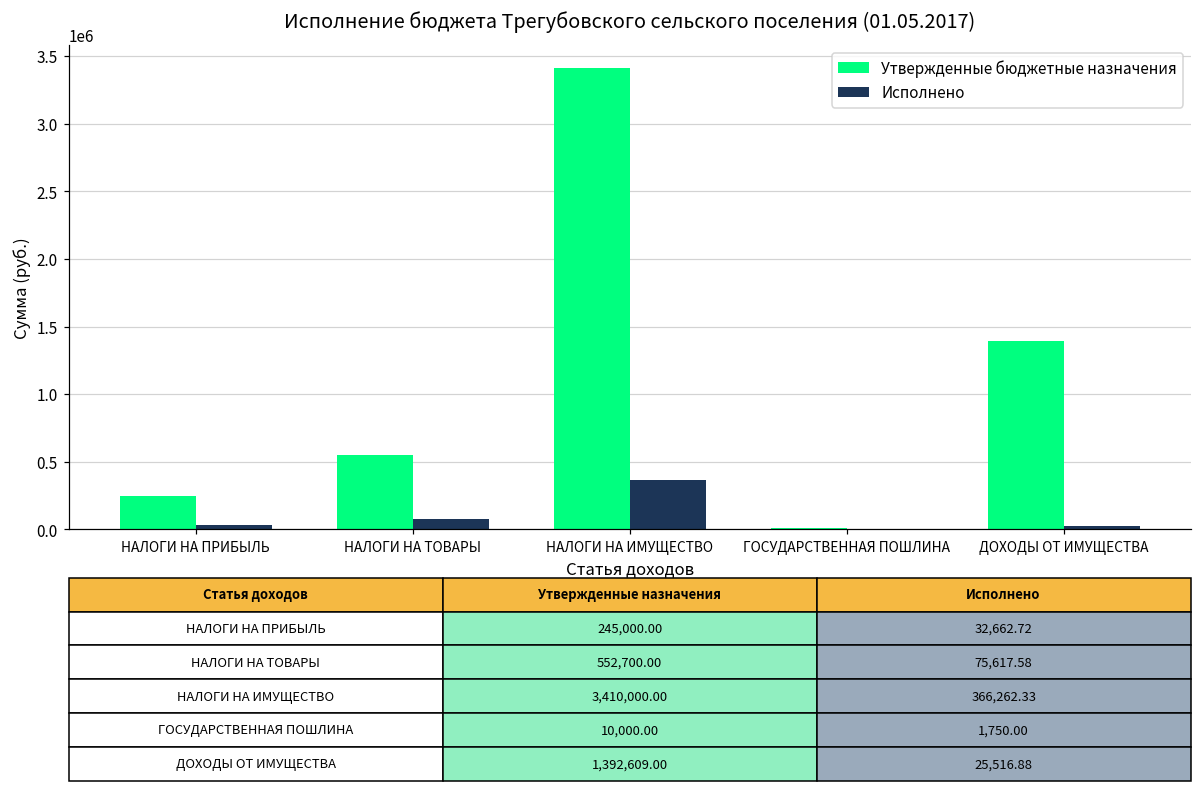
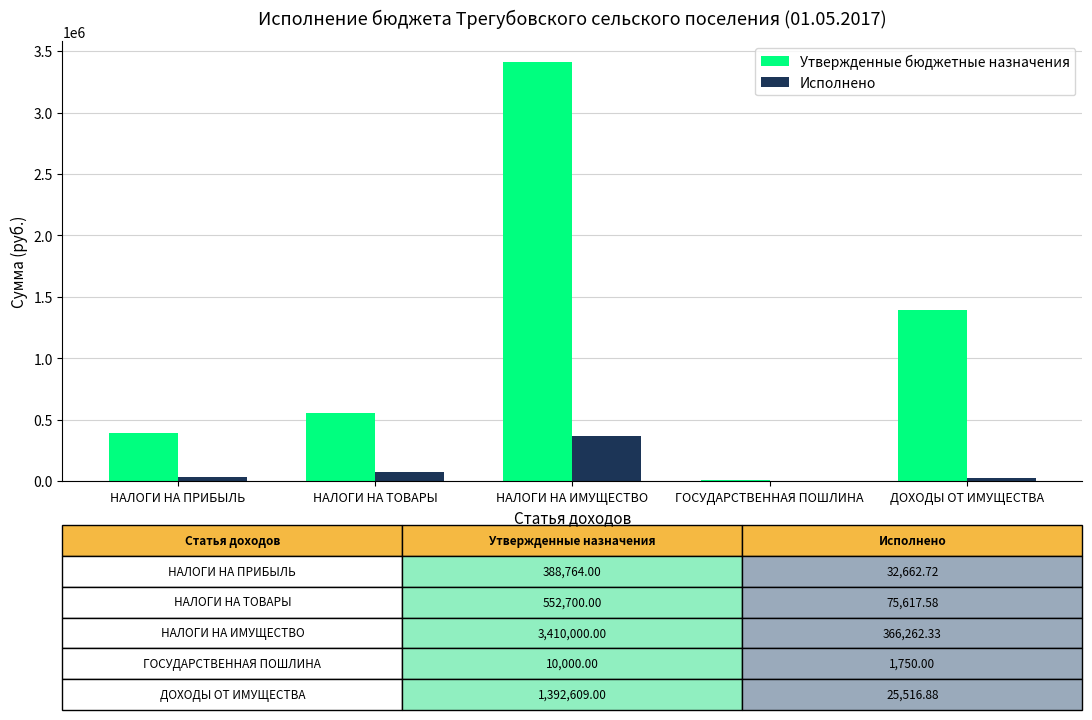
  {
    "Утвержденные бюджетные назначения": {
-     "НАЛОГИ НА ПРИБЫЛЬ": "245,000.00"
+     "НАЛОГИ НА ПРИБЫЛЬ": "388,764.00"
    },
    "Исполнено": {
      "НАЛОГИ НА ПРИБЫЛЬ": "30000",
      "НАЛОГИ НА ТОВАРЫ": "80000",
      "НАЛОГИ НА ИМУЩЕСТВО": "370000",
      "ДОХОДЫ ОТ ИМУЩЕСТВА": "30000"
    }
  }
